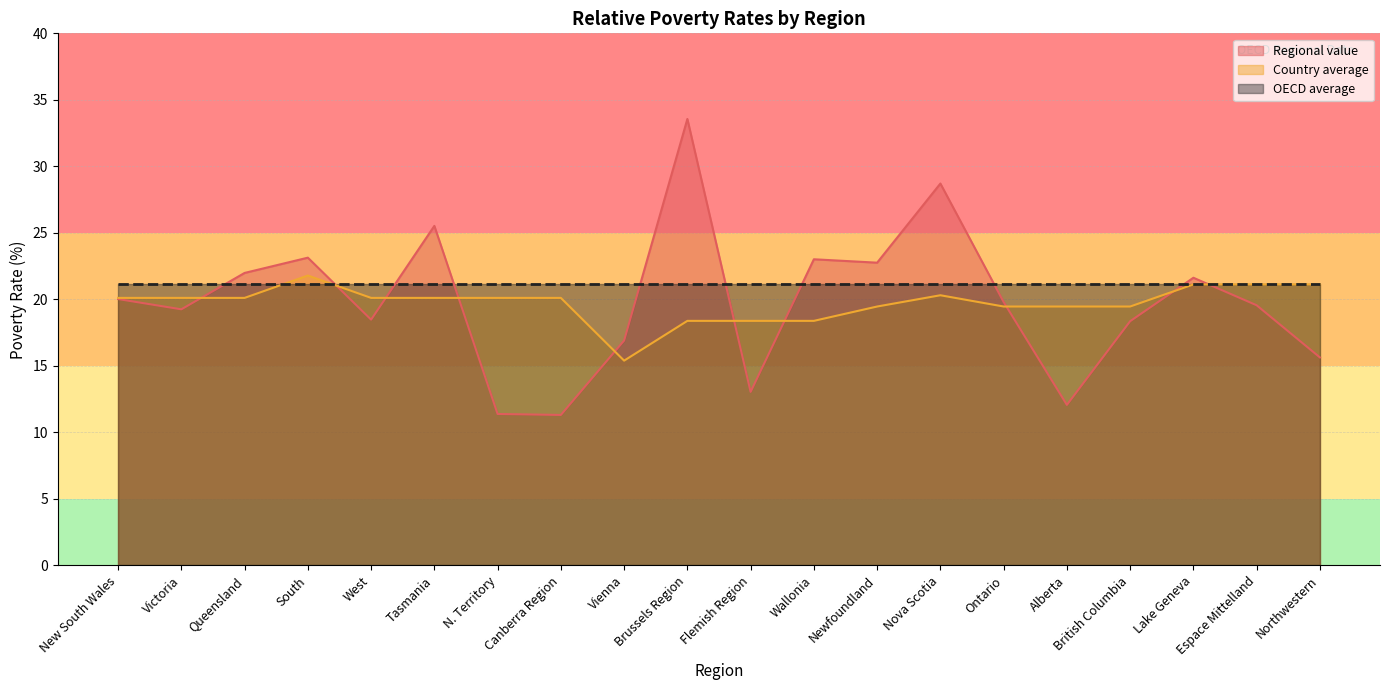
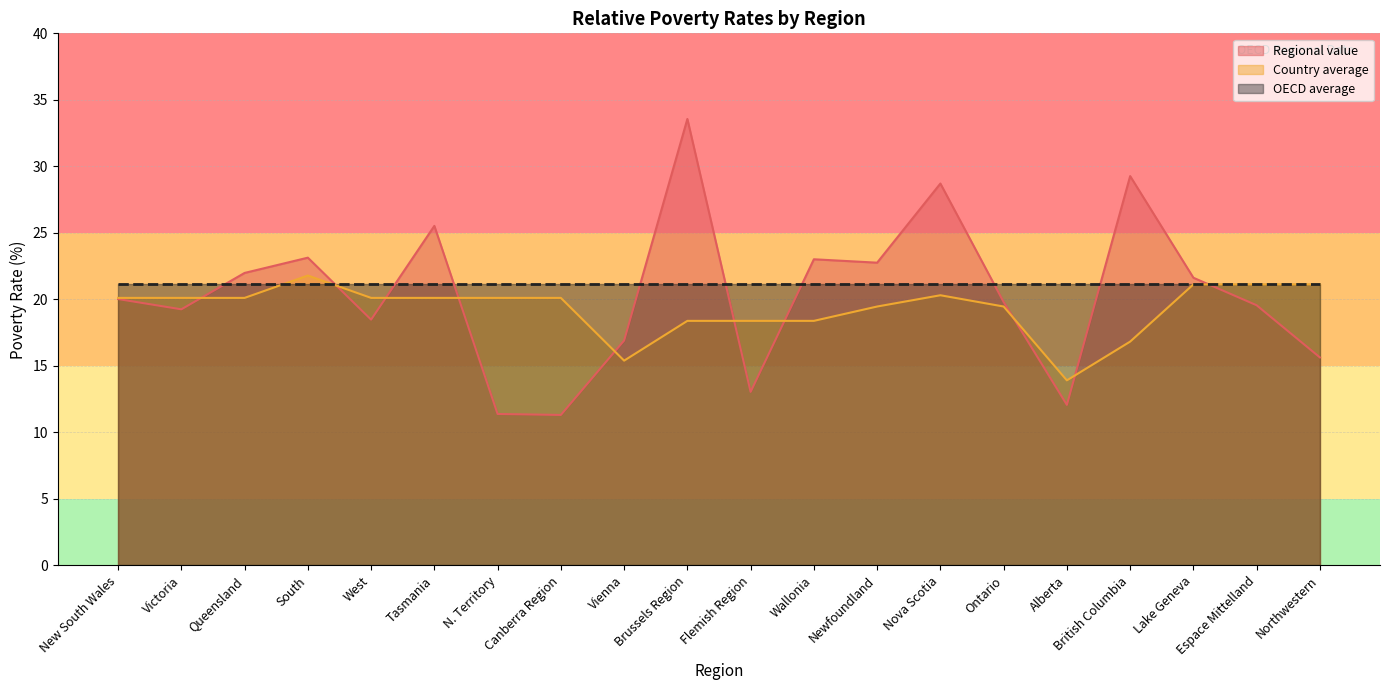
  {
    "Regional value": {
      "Victoria": 19.3,
      "Queensland": 22.0,
      "South": 23.1,
      "West": 18.5,
      "Tasmania": 25.5,
      "N. Territory": 11.4,
      "Canberra Region": 11.3,
      "Vienna": 16.9,
      "Brussels Region": 33.6,
      "Flemish Region": 13.0,
      "Wallonia": 23.0,
      "Newfoundland": 22.8,
      "Nova Scotia": 28.7,
      "Ontario": 19.8,
      "Alberta": 12.1,
-     "British Columbia": 18.4,
+     "British Columbia": 29.3,
      "Lake Geneva": 21.6,
      "Espace Mittelland": 19.6,
      "Northwestern": 15.6
    },
    "Country average": {
      "Victoria": 20.1,
      "Queensland": 20.1,
      "South": 21.8,
      "West": 20.1,
      "Tasmania": 20.1,
      "N. Territory": 20.1,
      "Canberra Region": 20.1,
      "Vienna": 15.4,
      "Brussels Region": 18.4,
      "Flemish Region": 18.4,
      "Wallonia": 18.4,
      "Newfoundland": 19.5,
      "Nova Scotia": 20.3,
      "Ontario": 19.5,
-     "Alberta": 19.5,
-     "British Columbia": 19.5
+     "Alberta": 13.9,
+     "British Columbia": 16.8
    },
    "OECD average": {
      "New South Wales": 21.1,
      "Victoria": 21.1,
      "Queensland": 21.1,
      "South": 21.1,
      "West": 21.1,
      "Tasmania": 21.1,
      "N. Territory": 21.1,
      "Canberra Region": 21.1,
      "Vienna": 21.1,
      "Brussels Region": 21.1,
      "Flemish Region": 21.1,
      "Wallonia": 21.1,
      "Newfoundland": 21.1,
      "Nova Scotia": 21.1,
      "Ontario": 21.1,
      "Alberta": 21.1,
      "British Columbia": 21.1
    }
  }
